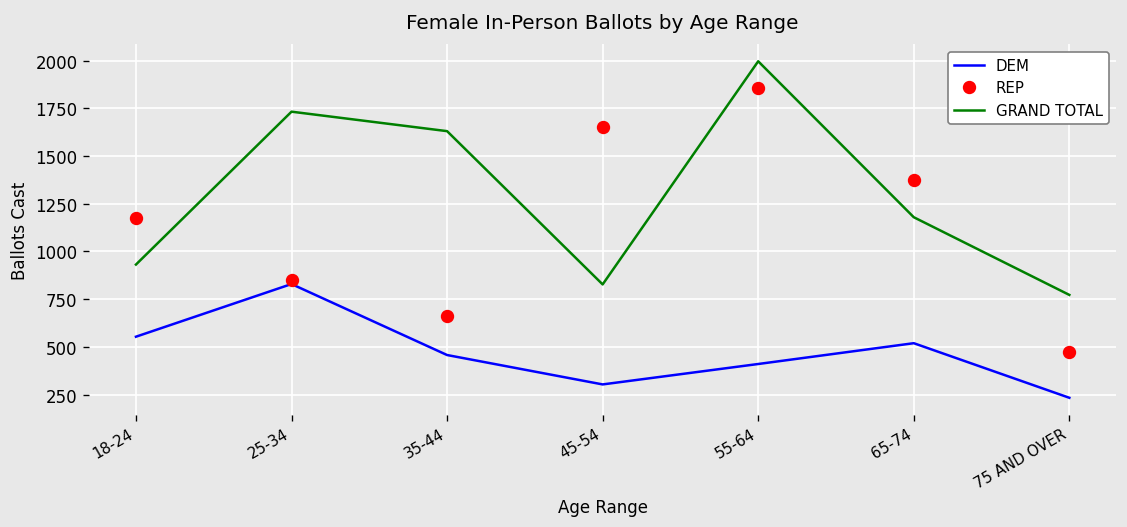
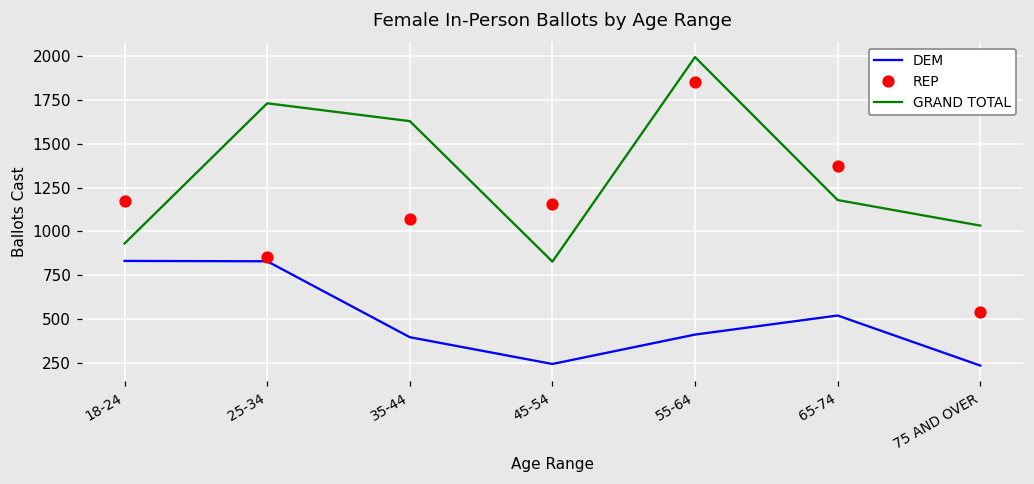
  {
    "DEM": {
-     "18-24": 550,
+     "18-24": 830,
      "25-34": 830,
-     "35-44": 460,
-     "45-54": 300,
+     "35-44": 400,
+     "45-54": 240,
      "55-64": 410,
      "65-74": 520,
      "75 AND OVER": 230
    },
    "REP": {
      "18-24": 1170,
      "25-34": 850,
-     "35-44": 660,
-     "45-54": 1650,
+     "35-44": 1070,
+     "45-54": 1160,
      "55-64": 1860,
      "65-74": 1380,
-     "75 AND OVER": 470
+     "75 AND OVER": 540
    },
    "GRAND TOTAL": {
      "18-24": 930,
      "25-34": 1730,
      "35-44": 1630,
      "45-54": 830,
      "55-64": 2000,
      "65-74": 1180,
-     "75 AND OVER": 770
+     "75 AND OVER": 1030
    }
  }
